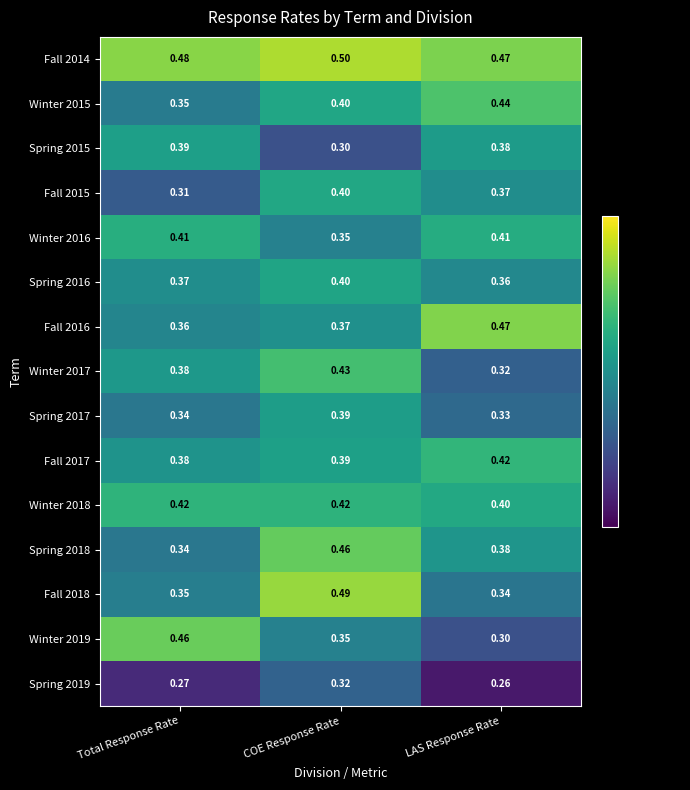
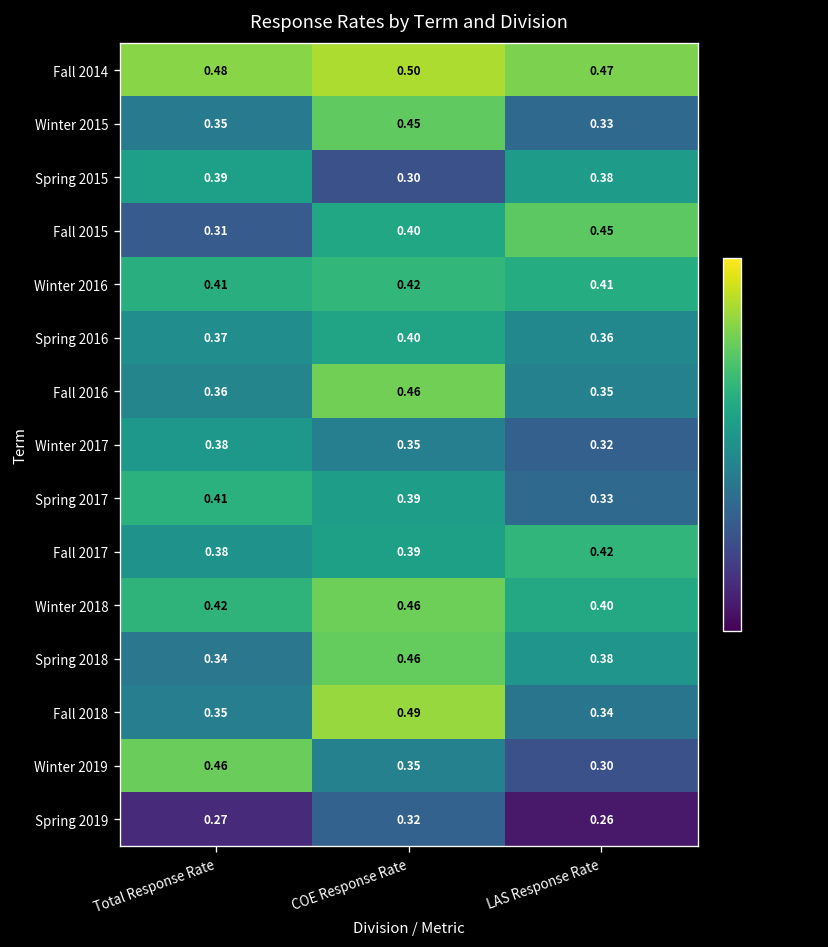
  {
    "Fall 2014": {
      "Total Response Rate": 0.48,
      "COE Response Rate": 0.50,
      "LAS Response Rate": 0.47
    },
    "Winter 2015": {
      "Total Response Rate": 0.35,
-     "COE Response Rate": 0.40,
-     "LAS Response Rate": 0.44
+     "COE Response Rate": 0.45,
+     "LAS Response Rate": 0.33
    },
    "Spring 2015": {
      "Total Response Rate": 0.39,
      "COE Response Rate": 0.30,
      "LAS Response Rate": 0.38
    },
    "Fall 2015": {
      "Total Response Rate": 0.31,
      "COE Response Rate": 0.40,
-     "LAS Response Rate": 0.37
+     "LAS Response Rate": 0.45
    },
    "Winter 2016": {
      "Total Response Rate": 0.41,
-     "COE Response Rate": 0.35,
+     "COE Response Rate": 0.42,
      "LAS Response Rate": 0.41
    },
    "Spring 2016": {
      "Total Response Rate": 0.37,
      "COE Response Rate": 0.40,
      "LAS Response Rate": 0.36
    },
    "Fall 2016": {
      "Total Response Rate": 0.36,
-     "COE Response Rate": 0.37,
-     "LAS Response Rate": 0.47
+     "COE Response Rate": 0.46,
+     "LAS Response Rate": 0.35
    },
    "Winter 2017": {
      "Total Response Rate": 0.38,
-     "COE Response Rate": 0.43,
+     "COE Response Rate": 0.35,
      "LAS Response Rate": 0.32
    },
    "Spring 2017": {
-     "Total Response Rate": 0.34,
+     "Total Response Rate": 0.41,
      "COE Response Rate": 0.39,
      "LAS Response Rate": 0.33
    },
    "Fall 2017": {
      "Total Response Rate": 0.38,
      "COE Response Rate": 0.39,
      "LAS Response Rate": 0.42
    },
    "Winter 2018": {
      "Total Response Rate": 0.42,
-     "COE Response Rate": 0.42,
+     "COE Response Rate": 0.46,
      "LAS Response Rate": 0.40
    },
    "Spring 2018": {
      "Total Response Rate": 0.34,
      "COE Response Rate": 0.46,
      "LAS Response Rate": 0.38
    },
    "Fall 2018": {
      "Total Response Rate": 0.35,
      "COE Response Rate": 0.49,
      "LAS Response Rate": 0.34
    },
    "Winter 2019": {
      "Total Response Rate": 0.46,
      "COE Response Rate": 0.35,
      "LAS Response Rate": 0.30
    },
    "Spring 2019": {
      "Total Response Rate": 0.27,
      "COE Response Rate": 0.32,
      "LAS Response Rate": 0.26
    }
  }
